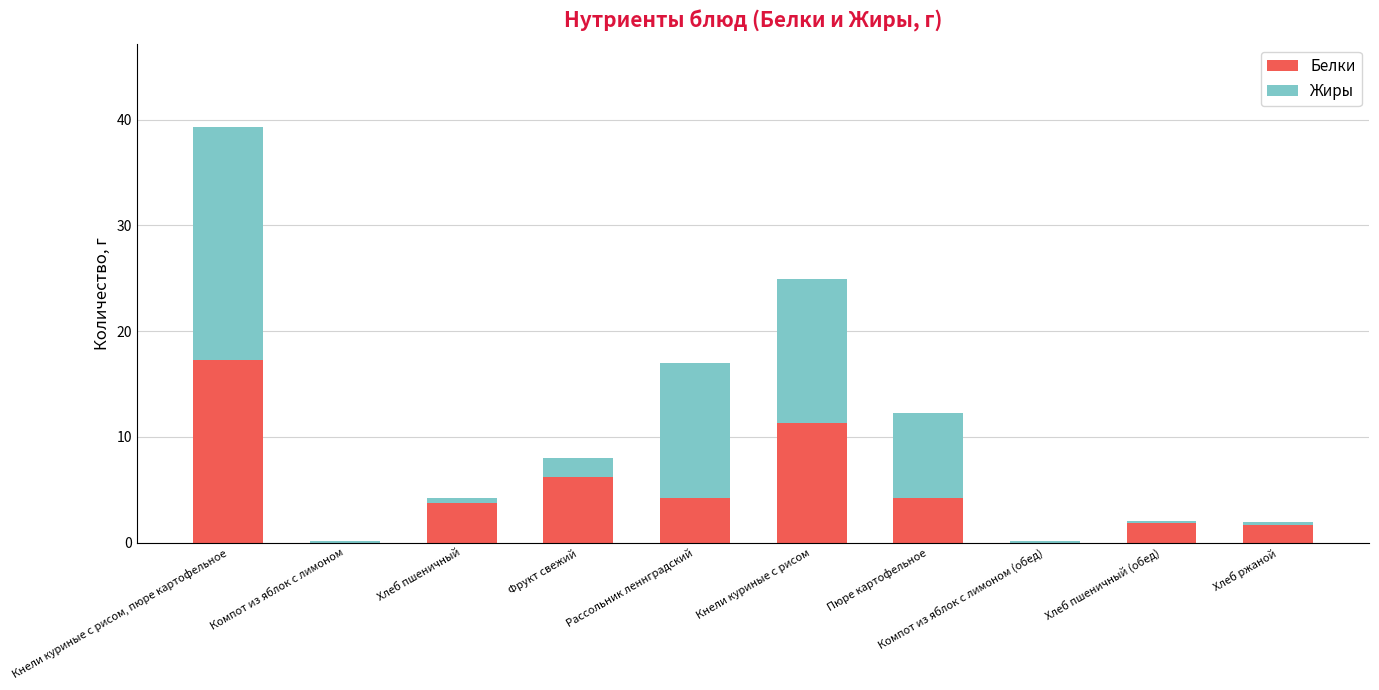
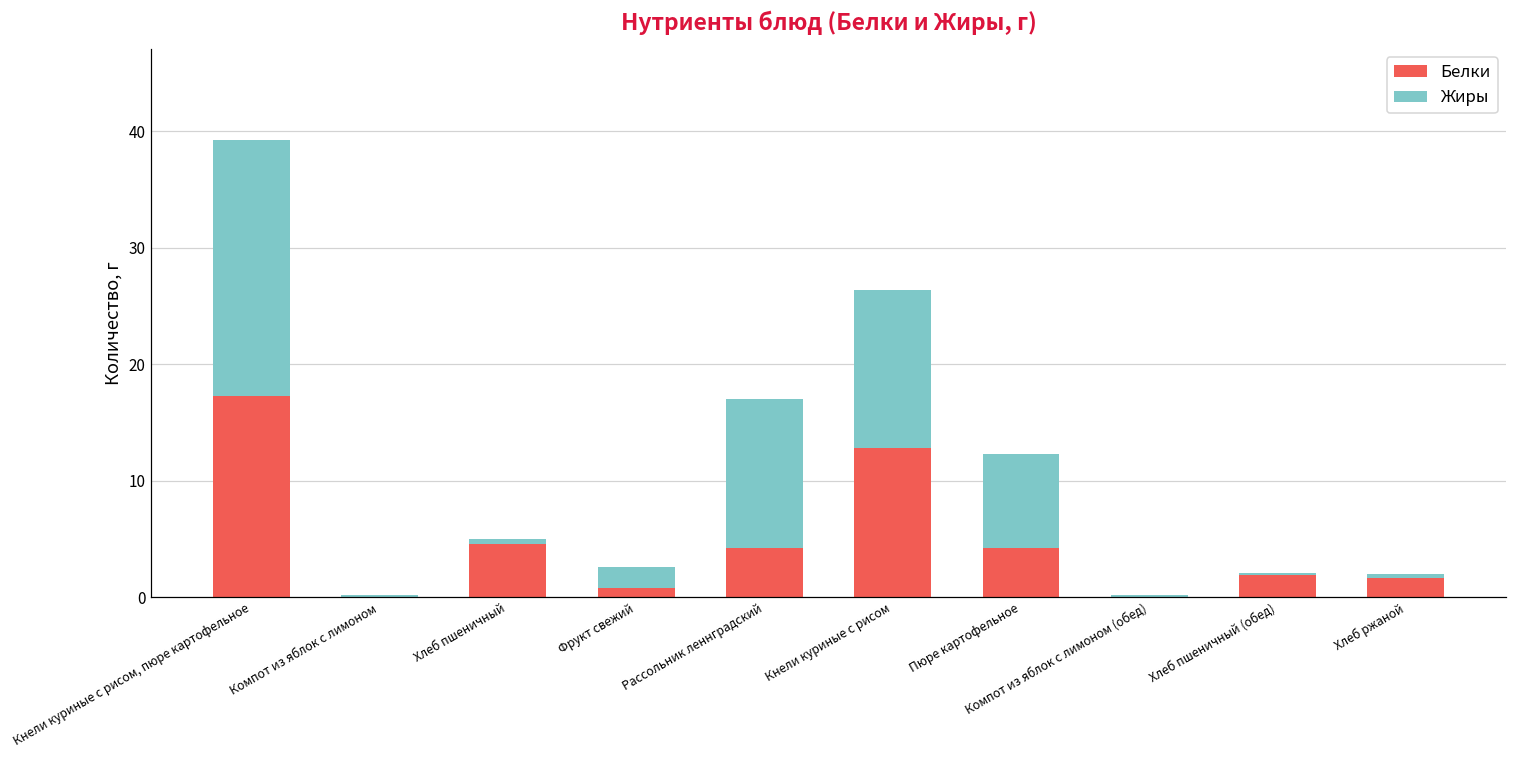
  {
    "Белки": {
      "Кнели куриные с рисом, пюре картофельное": 17.3,
      "Компот из яблок с лимоном": 0.0,
-     "Хлеб пшеничный": 3.8,
-     "Фрукт свежий": 6.2,
+     "Хлеб пшеничный": 4.6,
+     "Фрукт свежий": 0.8,
      "Рассольник леннградский": 4.2,
-     "Кнели куриные с рисом": 11.4,
+     "Кнели куриные с рисом": 12.8,
      "Пюре картофельное": 4.2,
      "Компот из яблок с лимоном (обед)": 0.0,
      "Хлеб пшеничный (обед)": 1.9,
      "Хлеб ржаной": 1.7
    },
    "Жиры": {
      "Кнели куриные с рисом, пюре картофельное": 22.0,
      "Хлеб пшеничный": 0.4,
      "Фрукт свежий": 1.8,
      "Рассольник леннградский": 12.8,
      "Кнели куриные с рисом": 13.6,
      "Пюре картофельное": 8.1,
      "Хлеб ржаной": 0.3
    }
  }
